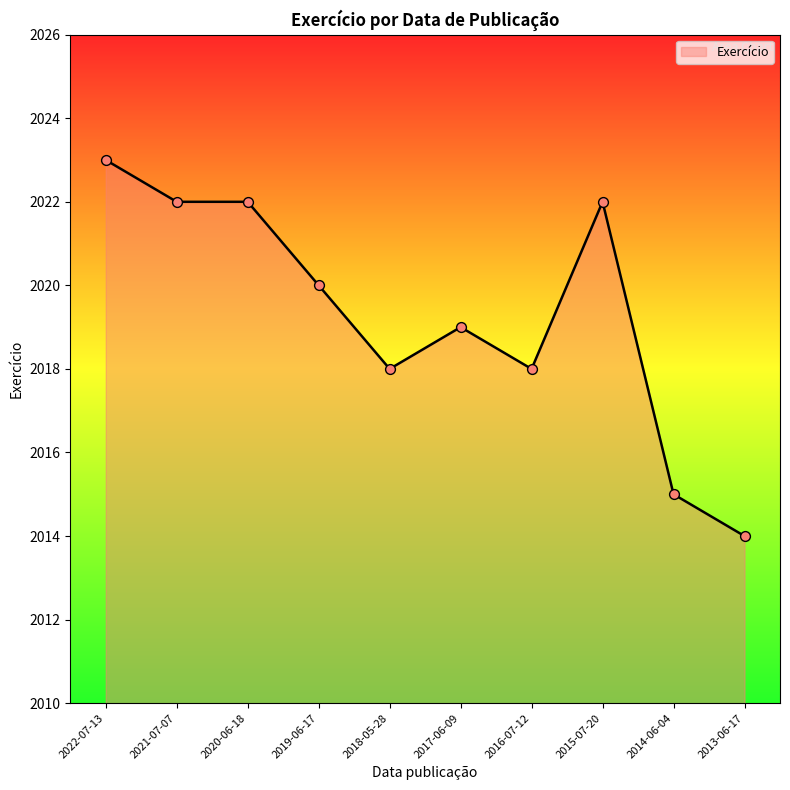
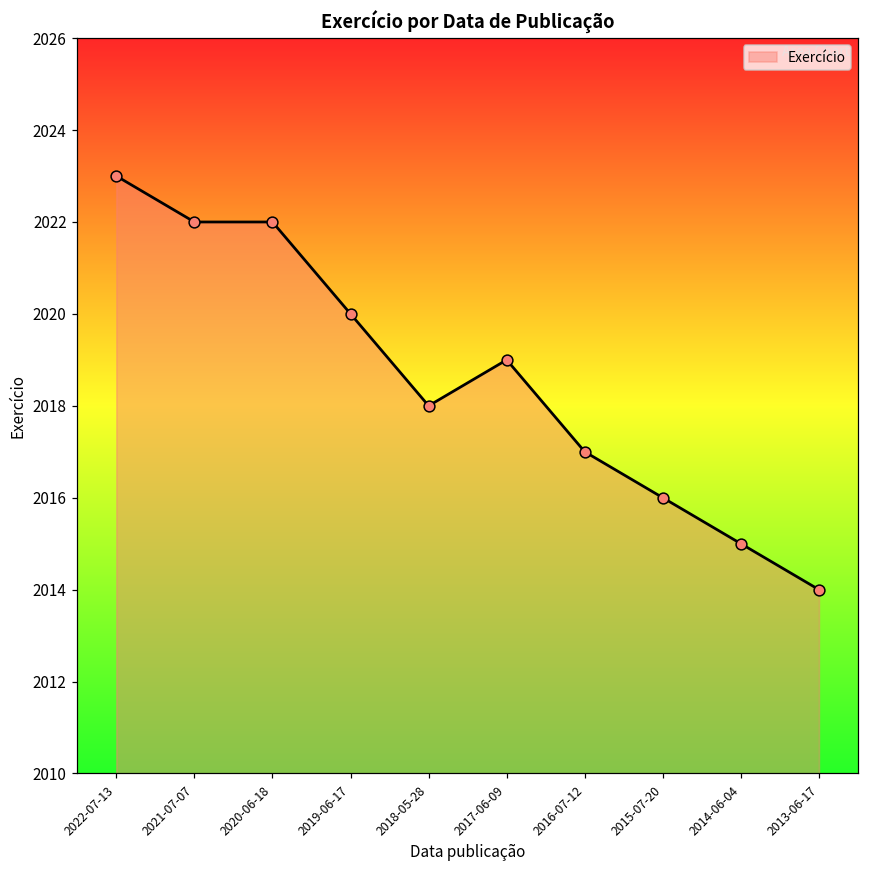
  {
    "2022-07-13": 2023,
    "2021-07-07": 2022,
    "2020-06-18": 2022,
    "2019-06-17": 2020,
    "2018-05-28": 2018,
    "2017-06-09": 2019,
-   "2016-07-12": 2018,
-   "2015-07-20": 2022,
+   "2016-07-12": 2017,
+   "2015-07-20": 2016,
    "2014-06-04": 2015,
    "2013-06-17": 2014
  }
